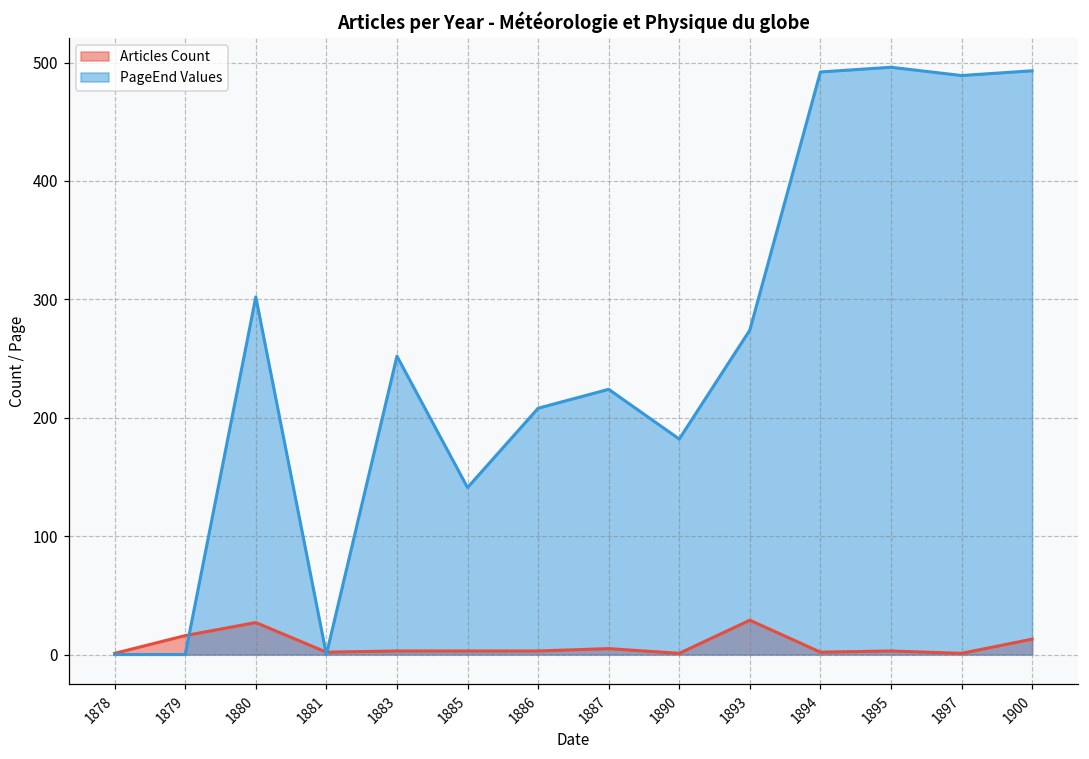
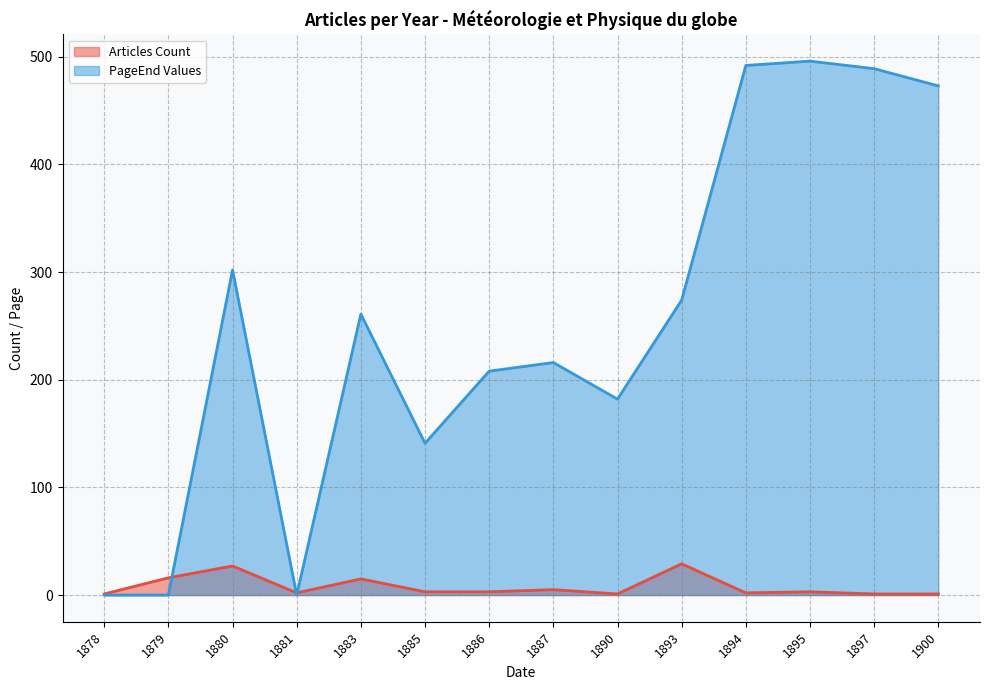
  {
    "Articles Count": {
      "1879": 16,
      "1880": 27,
-     "1883": 3,
+     "1883": 15,
      "1885": 3,
      "1886": 3,
      "1887": 5,
      "1890": 1,
      "1893": 29,
      "1894": 2,
      "1895": 3,
      "1897": 1,
-     "1900": 13
+     "1900": 1
    },
    "PageEnd Values": {
      "1879": 0,
      "1880": 302,
-     "1883": 252,
+     "1883": 261,
      "1885": 141,
      "1886": 208,
-     "1887": 224,
+     "1887": 216,
      "1890": 182,
      "1893": 274,
      "1894": 492,
      "1895": 496,
      "1897": 489,
-     "1900": 493
+     "1900": 473
    }
  }
